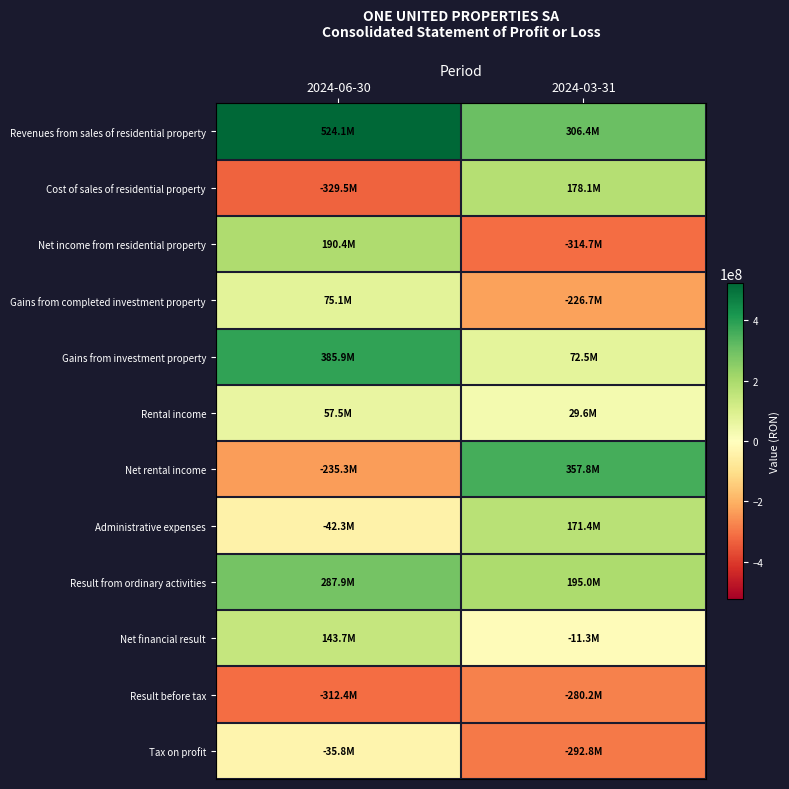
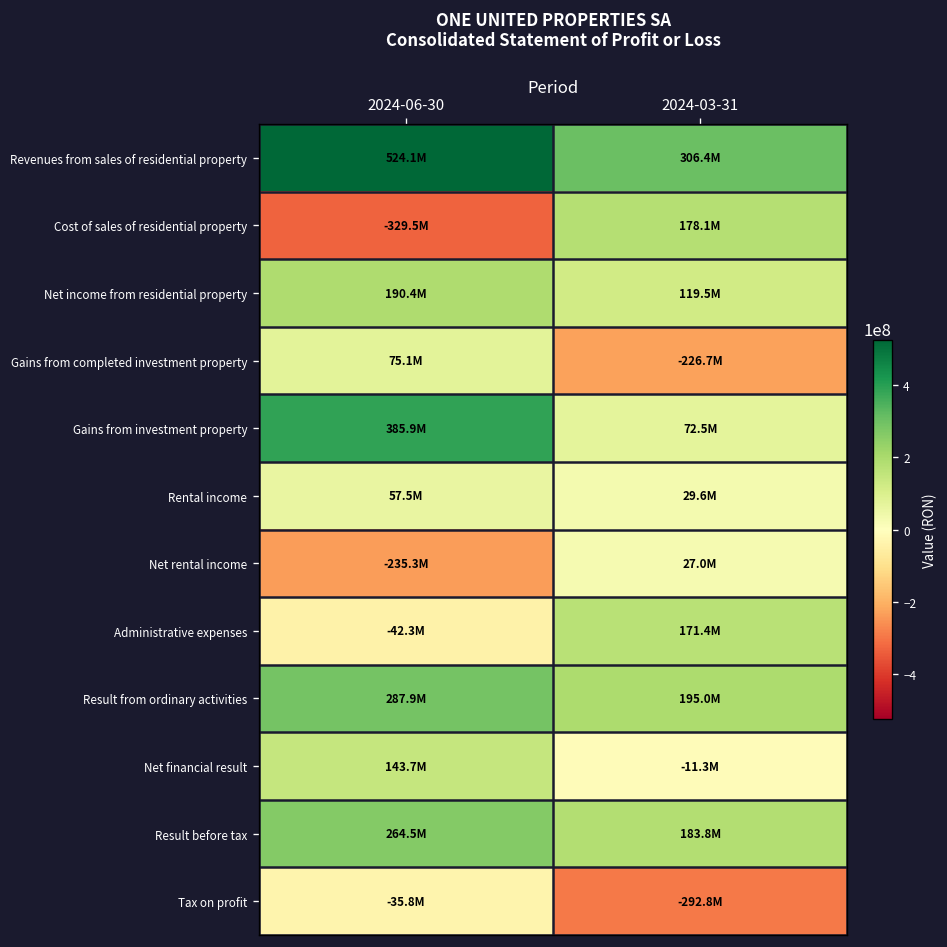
  {
    "Revenues from sales of residential property": {
      "2024-06-30": "524.1M",
      "2024-03-31": "306.4M"
    },
    "Cost of sales of residential property": {
      "2024-06-30": "-329.5M",
      "2024-03-31": "178.1M"
    },
    "Net income from residential property": {
      "2024-06-30": "190.4M",
-     "2024-03-31": "-314.7M"
+     "2024-03-31": "119.5M"
    },
    "Gains from completed investment property": {
      "2024-06-30": "75.1M",
      "2024-03-31": "-226.7M"
    },
    "Gains from investment property": {
      "2024-06-30": "385.9M",
      "2024-03-31": "72.5M"
    },
    "Rental income": {
      "2024-06-30": "57.5M",
      "2024-03-31": "29.6M"
    },
    "Net rental income": {
      "2024-06-30": "-235.3M",
-     "2024-03-31": "357.8M"
+     "2024-03-31": "27.0M"
    },
    "Administrative expenses": {
      "2024-06-30": "-42.3M",
      "2024-03-31": "171.4M"
    },
    "Result from ordinary activities": {
      "2024-06-30": "287.9M",
      "2024-03-31": "195.0M"
    },
    "Net financial result": {
      "2024-06-30": "143.7M",
      "2024-03-31": "-11.3M"
    },
    "Result before tax": {
-     "2024-06-30": "-312.4M",
-     "2024-03-31": "-280.2M"
+     "2024-06-30": "264.5M",
+     "2024-03-31": "183.8M"
    },
    "Tax on profit": {
      "2024-06-30": "-35.8M",
      "2024-03-31": "-292.8M"
    }
  }
